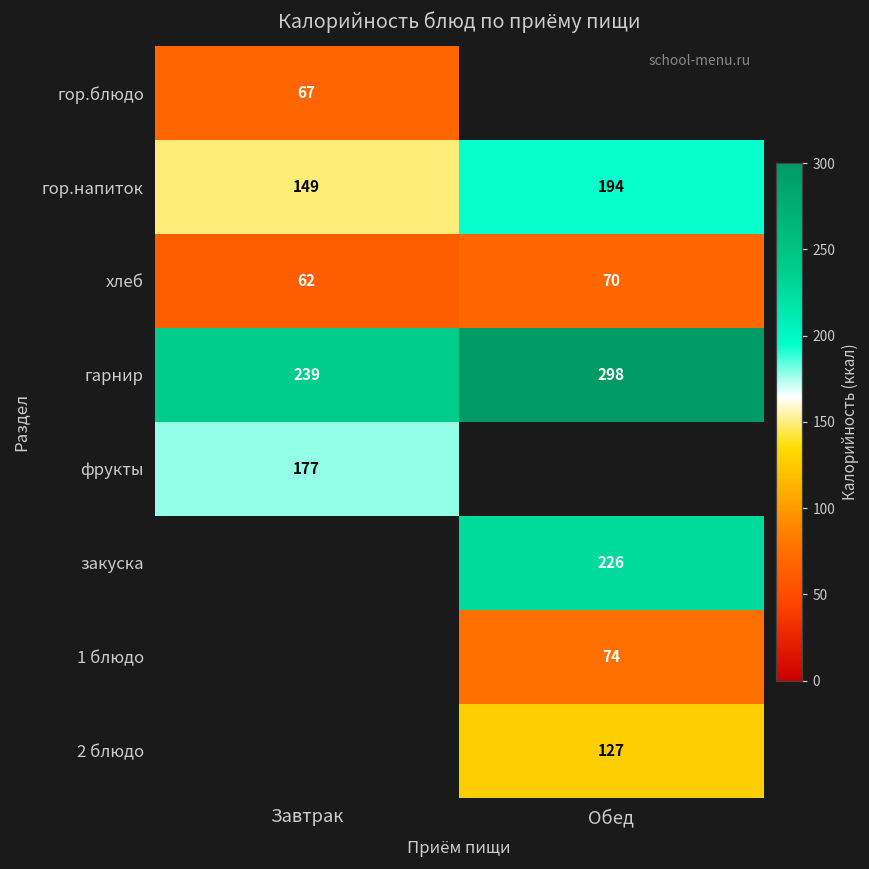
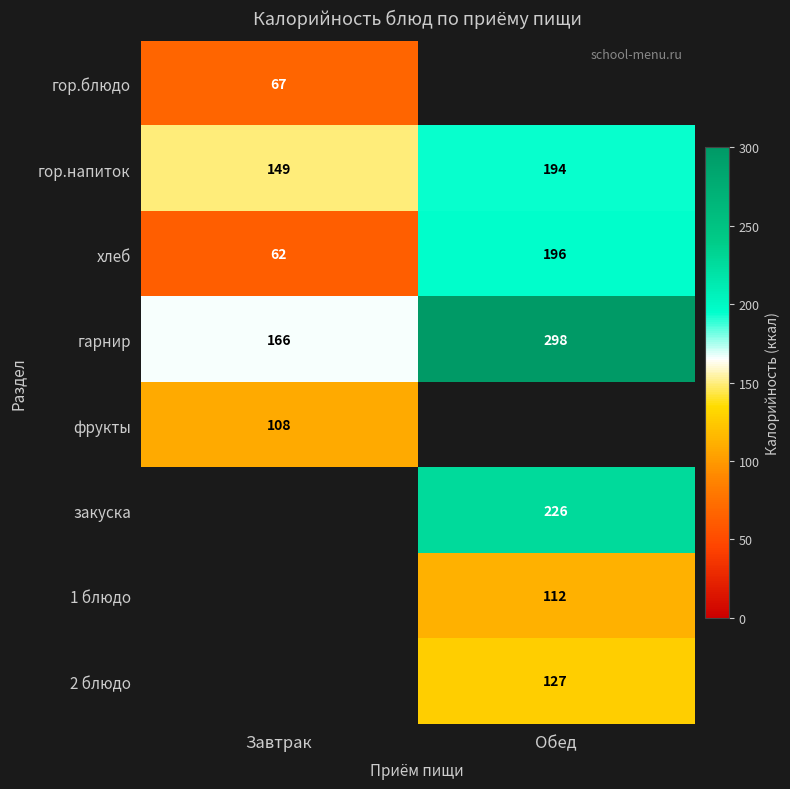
  {
    "гор.блюдо": {
      "Завтрак": 67
    },
    "гор.напиток": {
      "Завтрак": 149,
      "Обед": 194
    },
    "хлеб": {
      "Завтрак": 62,
-     "Обед": 70
+     "Обед": 196
    },
    "гарнир": {
-     "Завтрак": 239,
+     "Завтрак": 166,
      "Обед": 298
    },
    "фрукты": {
-     "Завтрак": 177
+     "Завтрак": 108
    },
    "закуска": {
      "Обед": 226
    },
    "1 блюдо": {
-     "Обед": 74
+     "Обед": 112
    },
    "2 блюдо": {
      "Обед": 127
    }
  }
